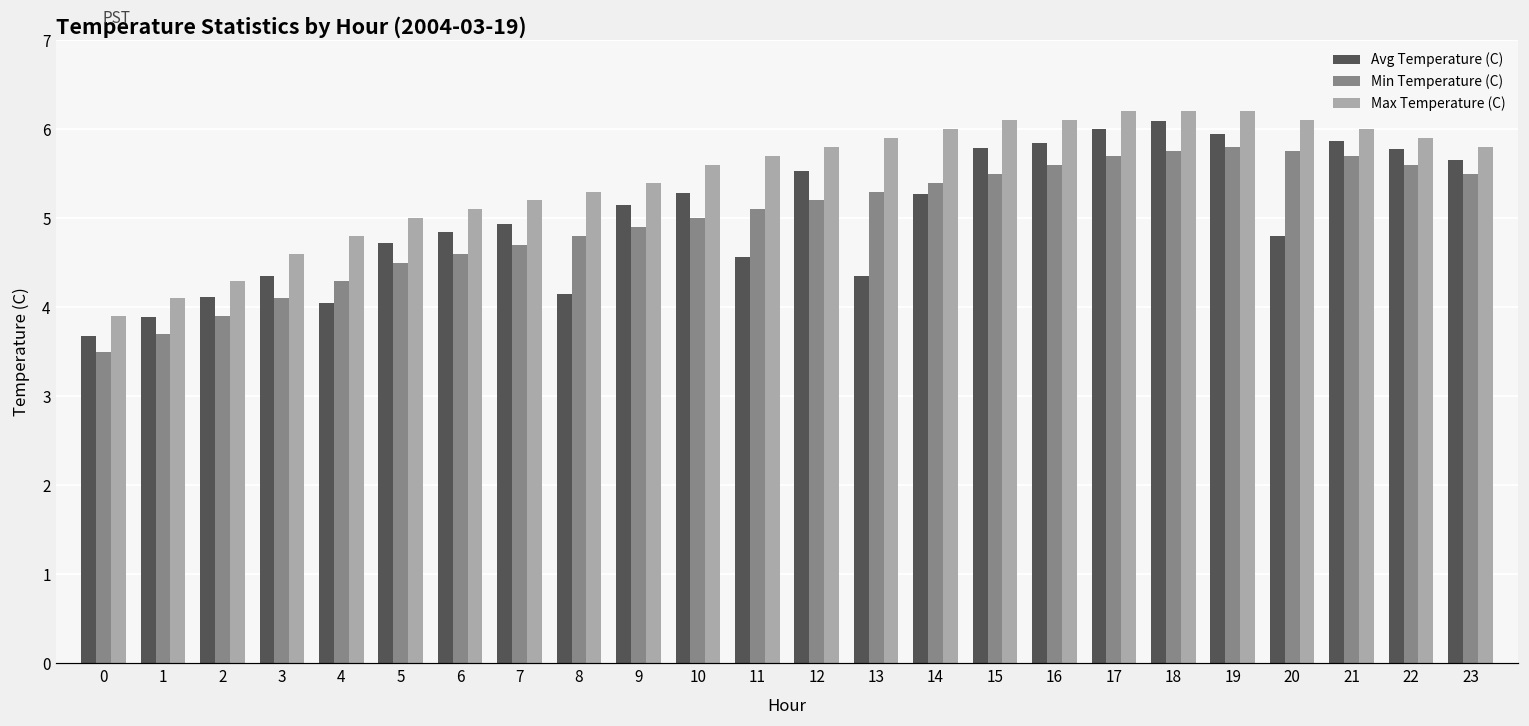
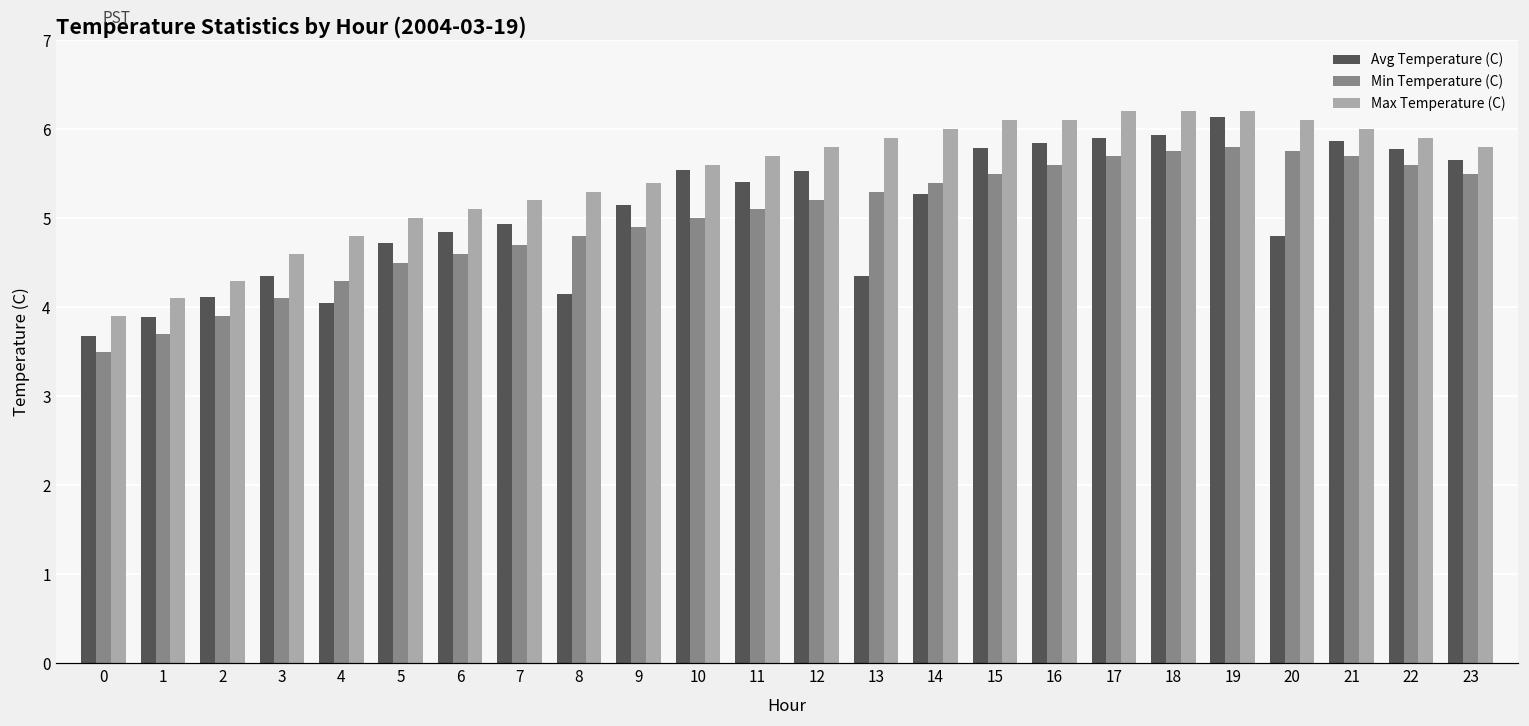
  {
    "Avg Temperature (C)": {
      "0": 3.7,
      "1": 3.9,
      "2": 4.1,
      "3": 4.4,
      "4": 4.1,
      "5": 4.7,
      "6": 4.9,
      "7": 4.9,
      "8": 4.2,
      "9": 5.2,
-     "10": 5.3,
-     "11": 4.6,
+     "10": 5.5,
+     "11": 5.4,
      "12": 5.5,
      "13": 4.4,
      "14": 5.3,
      "15": 5.8,
      "16": 5.9,
-     "17": 6.0,
-     "18": 6.1,
-     "19": 6.0,
+     "17": 5.9,
+     "18": 5.9,
+     "19": 6.1,
      "20": 4.8,
      "21": 5.9,
      "22": 5.8,
      "23": 5.7
    }
  }
